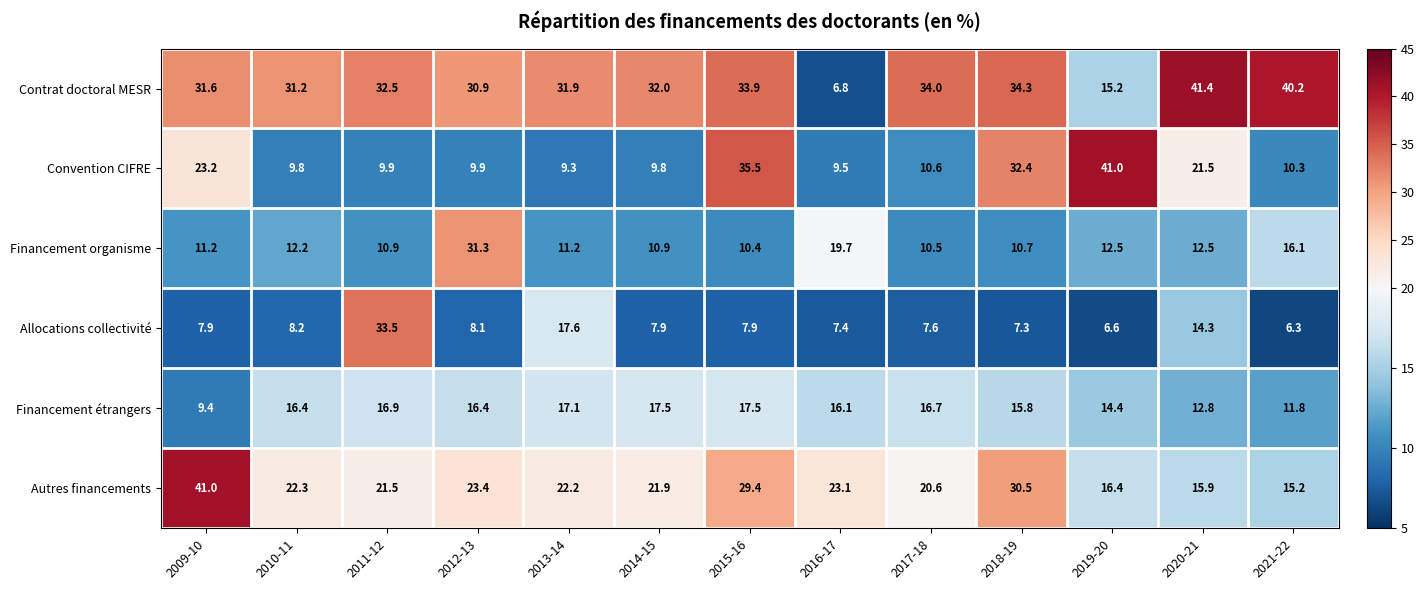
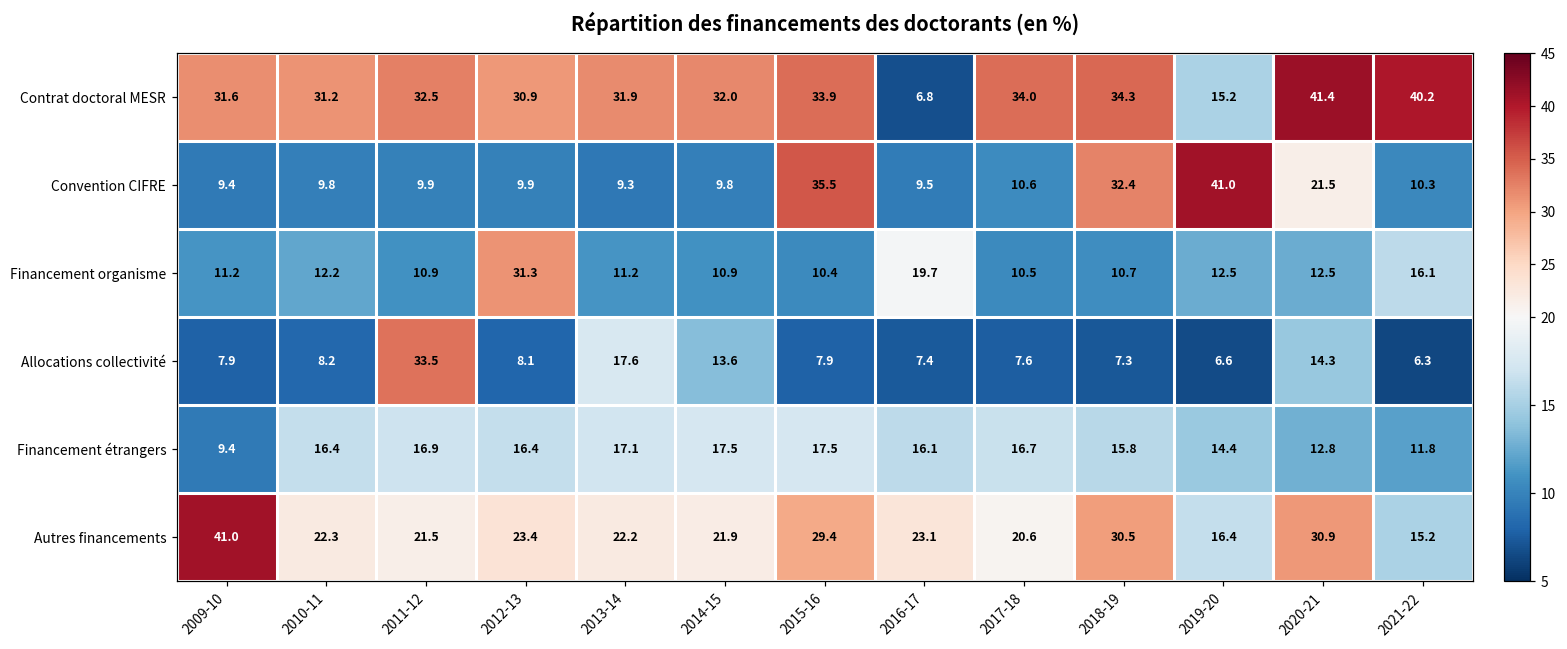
  {
    "Contrat doctoral MESR": {
      "2009-10": 31.6,
      "2010-11": 31.2,
      "2011-12": 32.5,
      "2012-13": 30.9,
      "2013-14": 31.9,
      "2014-15": 32.0,
      "2015-16": 33.9,
      "2016-17": 6.8,
      "2017-18": 34.0,
      "2018-19": 34.3,
      "2019-20": 15.2,
      "2020-21": 41.4,
      "2021-22": 40.2
    },
    "Convention CIFRE": {
-     "2009-10": 23.2,
+     "2009-10": 9.4,
      "2010-11": 9.8,
      "2011-12": 9.9,
      "2012-13": 9.9,
      "2013-14": 9.3,
      "2014-15": 9.8,
      "2015-16": 35.5,
      "2016-17": 9.5,
      "2017-18": 10.6,
      "2018-19": 32.4,
      "2019-20": 41.0,
      "2020-21": 21.5,
      "2021-22": 10.3
    },
    "Financement organisme": {
      "2009-10": 11.2,
      "2010-11": 12.2,
      "2011-12": 10.9,
      "2012-13": 31.3,
      "2013-14": 11.2,
      "2014-15": 10.9,
      "2015-16": 10.4,
      "2016-17": 19.7,
      "2017-18": 10.5,
      "2018-19": 10.7,
      "2019-20": 12.5,
      "2020-21": 12.5,
      "2021-22": 16.1
    },
    "Allocations collectivité": {
      "2009-10": 7.9,
      "2010-11": 8.2,
      "2011-12": 33.5,
      "2012-13": 8.1,
      "2013-14": 17.6,
-     "2014-15": 7.9,
+     "2014-15": 13.6,
      "2015-16": 7.9,
      "2016-17": 7.4,
      "2017-18": 7.6,
      "2018-19": 7.3,
      "2019-20": 6.6,
      "2020-21": 14.3,
      "2021-22": 6.3
    },
    "Financement étrangers": {
      "2009-10": 9.4,
      "2010-11": 16.4,
      "2011-12": 16.9,
      "2012-13": 16.4,
      "2013-14": 17.1,
      "2014-15": 17.5,
      "2015-16": 17.5,
      "2016-17": 16.1,
      "2017-18": 16.7,
      "2018-19": 15.8,
      "2019-20": 14.4,
      "2020-21": 12.8,
      "2021-22": 11.8
    },
    "Autres financements": {
      "2009-10": 41.0,
      "2010-11": 22.3,
      "2011-12": 21.5,
      "2012-13": 23.4,
      "2013-14": 22.2,
      "2014-15": 21.9,
      "2015-16": 29.4,
      "2016-17": 23.1,
      "2017-18": 20.6,
      "2018-19": 30.5,
      "2019-20": 16.4,
-     "2020-21": 15.9,
+     "2020-21": 30.9,
      "2021-22": 15.2
    }
  }
